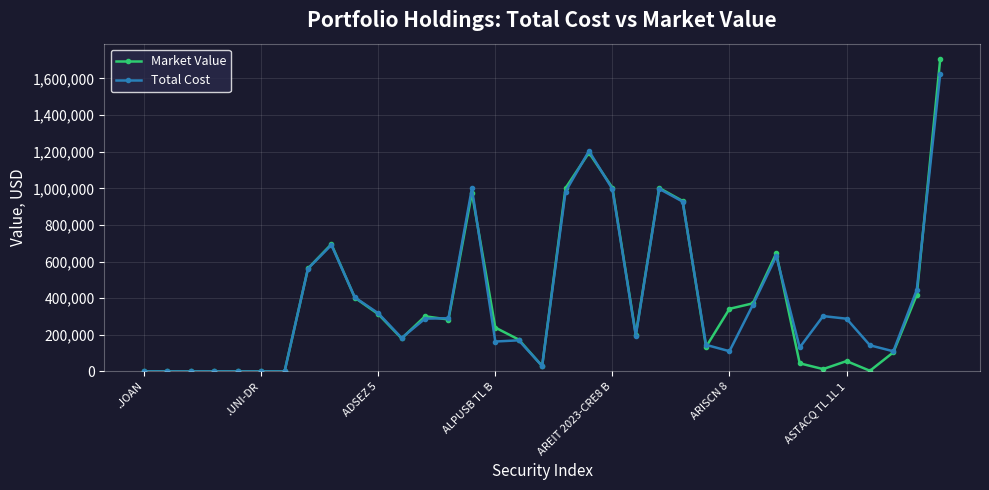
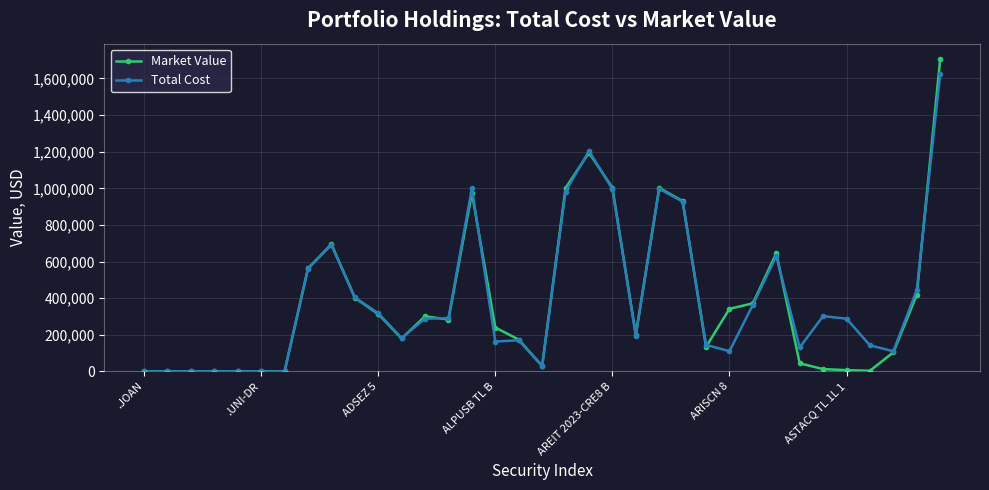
  {
    "Market Value": {
      "ALPUSB TL B": "240,000",
      "ARISCN 8": "340,000",
-     "ASTACQ TL 1L 1": "60,000"
+     "ASTACQ TL 1L 1": "10,000"
    },
    "Total Cost": {
      "ALPUSB TL B": "160,000",
      "ARISCN 8": "110,000",
      "ASTACQ TL 1L 1": "290,000"
    }
  }
